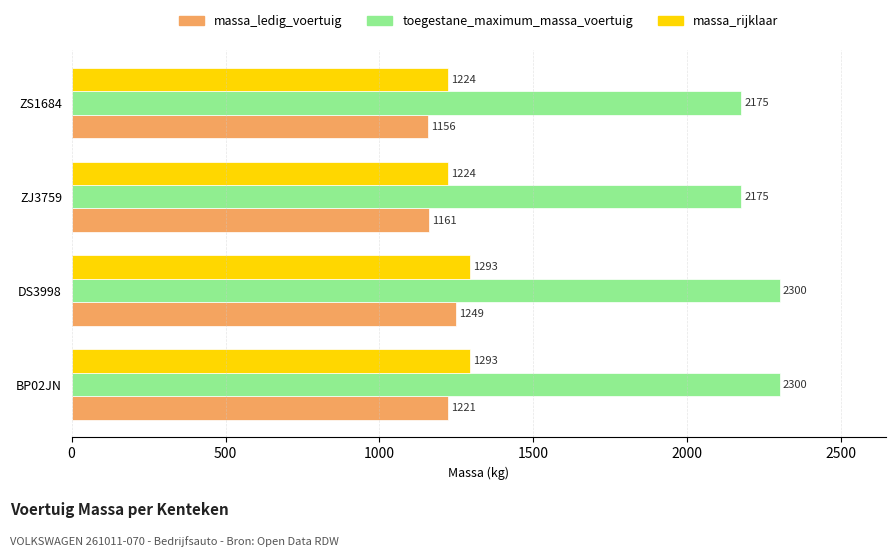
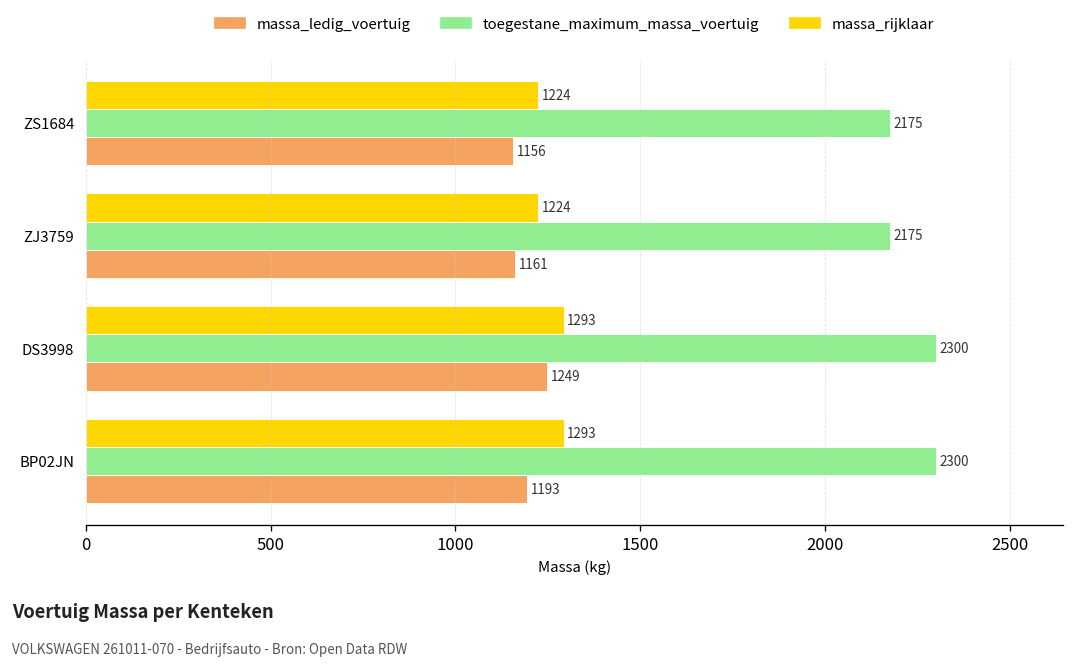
  {
    "massa_ledig_voertuig": {
      "ZS1684": 1156,
      "ZJ3759": 1161,
      "DS3998": 1249,
-     "BP02JN": 1221
+     "BP02JN": 1193
    },
    "toegestane_maximum_massa_voertuig": {
      "ZS1684": 2175,
      "ZJ3759": 2175,
      "DS3998": 2300,
      "BP02JN": 2300
    },
    "massa_rijklaar": {
      "ZS1684": 1224,
      "ZJ3759": 1224,
      "DS3998": 1293,
      "BP02JN": 1293
    }
  }
